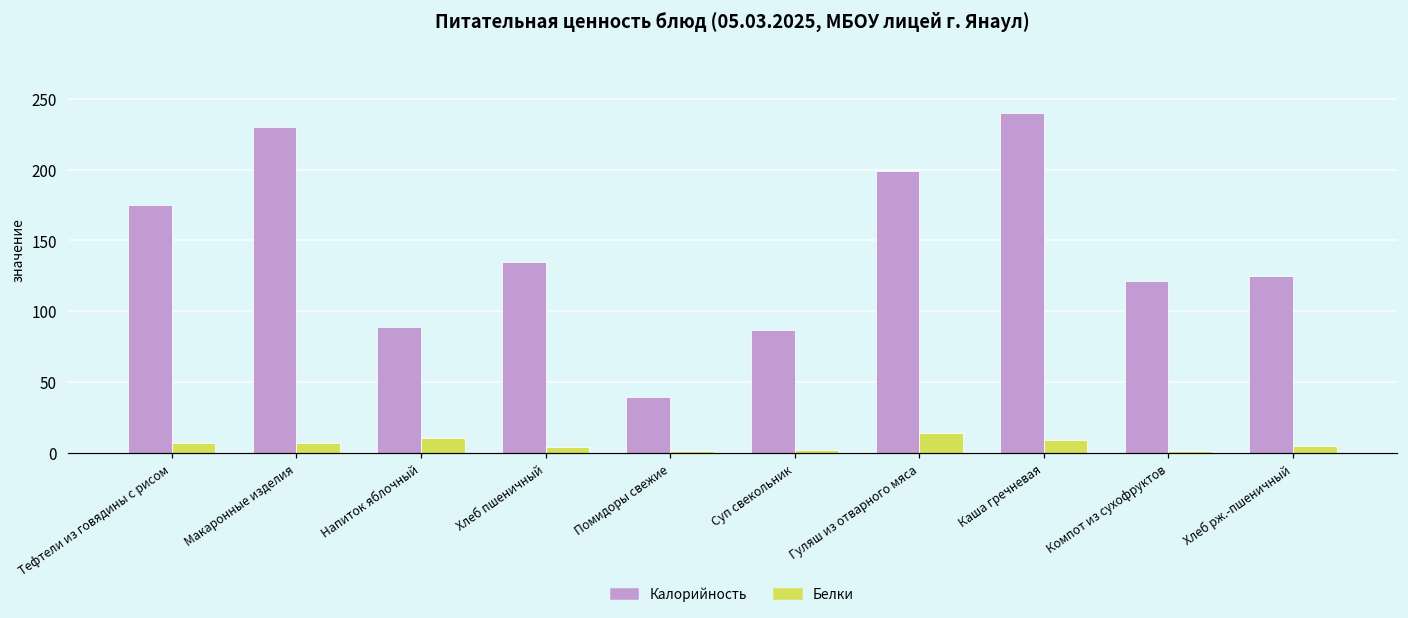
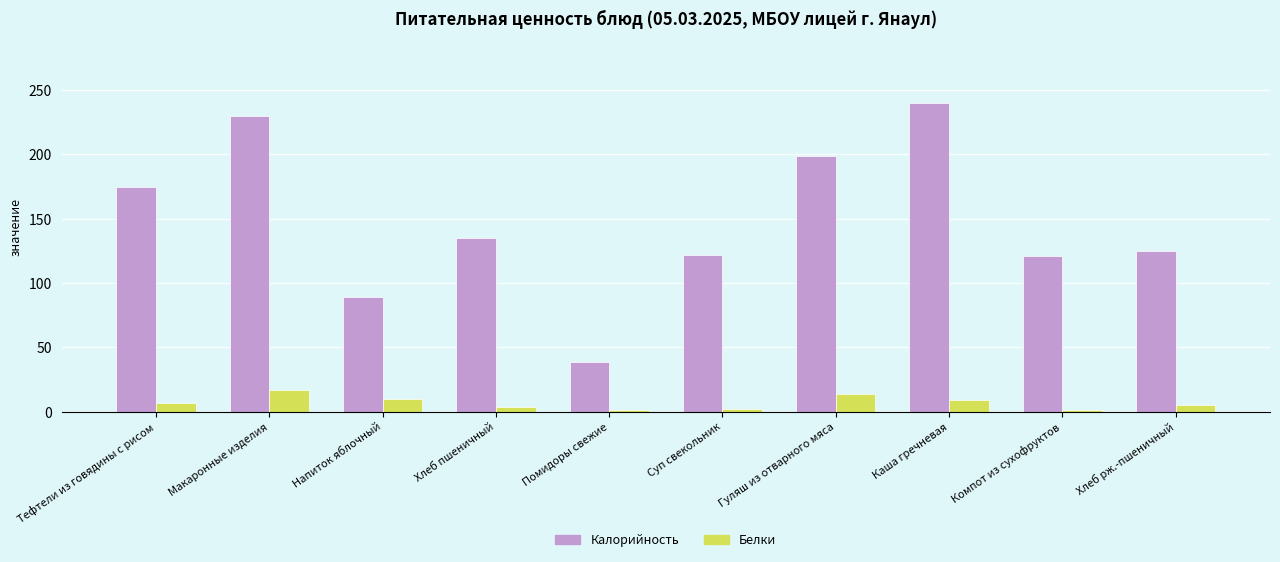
  {
    "Калорийность": {
      "Тефтели из говядины с рисом": 175,
      "Макаронные изделия": 230,
      "Напиток яблочный": 89,
      "Хлеб пшеничный": 135,
      "Помидоры свежие": 39,
-     "Суп свекольник": 87,
+     "Суп свекольник": 122,
      "Гуляш из отварного мяса": 199,
      "Каша гречневая": 240,
      "Компот из сухофруктов": 121,
      "Хлеб рж.-пшеничный": 125
    },
    "Белки": {
      "Тефтели из говядины с рисом": 7,
-     "Макаронные изделия": 7,
+     "Макаронные изделия": 17,
      "Напиток яблочный": 10,
      "Хлеб пшеничный": 4,
      "Суп свекольник": 2,
      "Гуляш из отварного мяса": 14,
      "Каша гречневая": 9,
      "Хлеб рж.-пшеничный": 5
    }
  }
